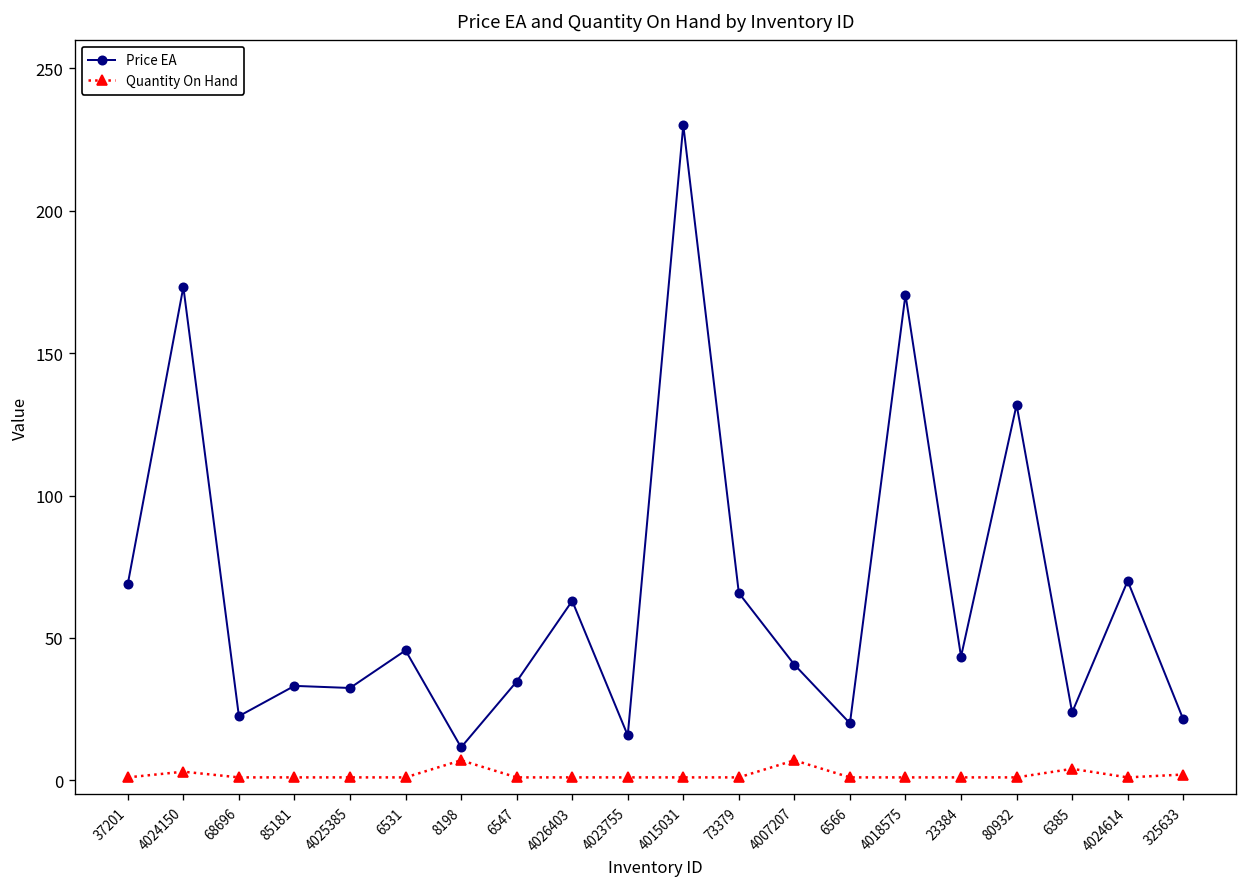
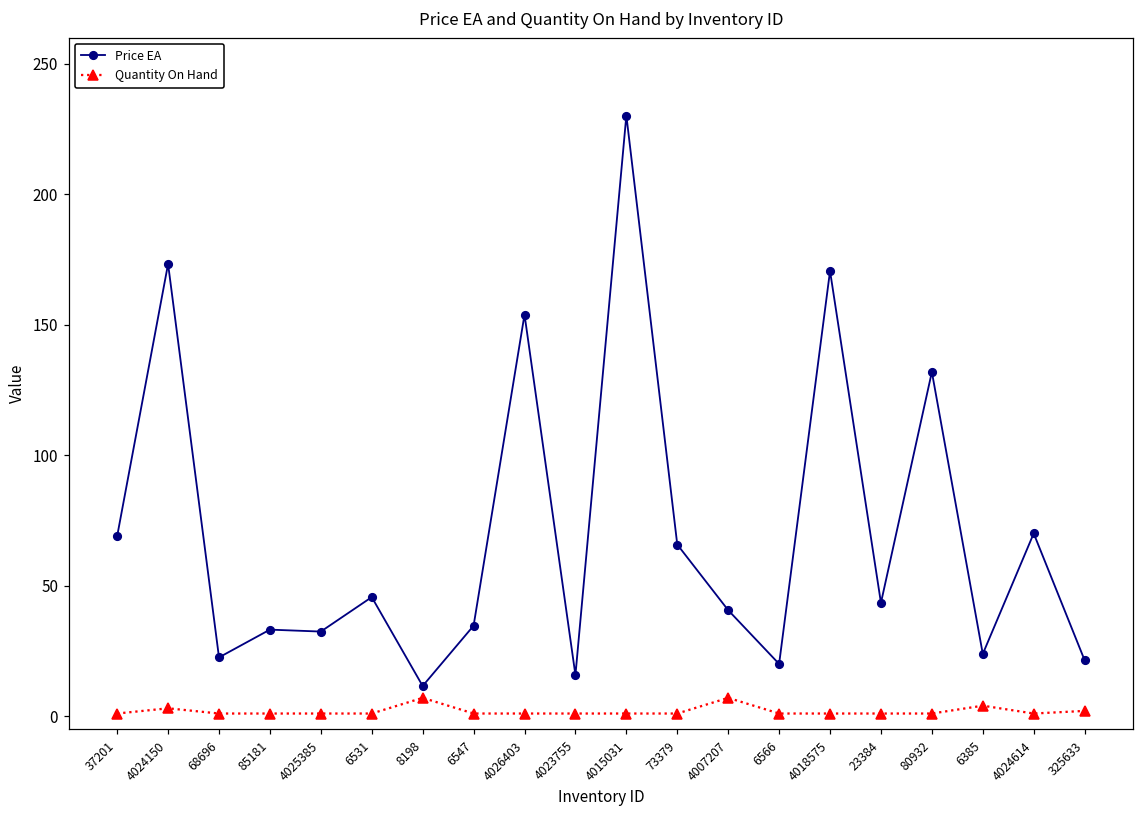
  {
    "Price EA": {
      "37201": 69,
      "4024150": 173,
      "68696": 23,
      "85181": 33,
      "4025385": 32,
      "6531": 46,
      "8198": 12,
      "6547": 35,
-     "4026403": 63,
+     "4026403": 154,
      "4023755": 16,
      "4015031": 230,
      "73379": 66,
      "4007207": 41,
      "6566": 20,
      "4018575": 171,
      "23384": 43,
      "80932": 132,
      "6385": 24,
      "4024614": 70,
      "325633": 21
    },
    "Quantity On Hand": {
      "37201": 1,
      "4024150": 3,
      "68696": 1,
      "85181": 1,
      "4025385": 1,
      "6531": 1,
      "8198": 7,
      "6547": 1,
      "4026403": 1,
      "4023755": 1,
      "4015031": 1,
      "73379": 1,
      "4007207": 7,
      "6566": 1,
      "4018575": 1,
      "23384": 1,
      "80932": 1,
      "6385": 4,
      "4024614": 1,
      "325633": 2
    }
  }
